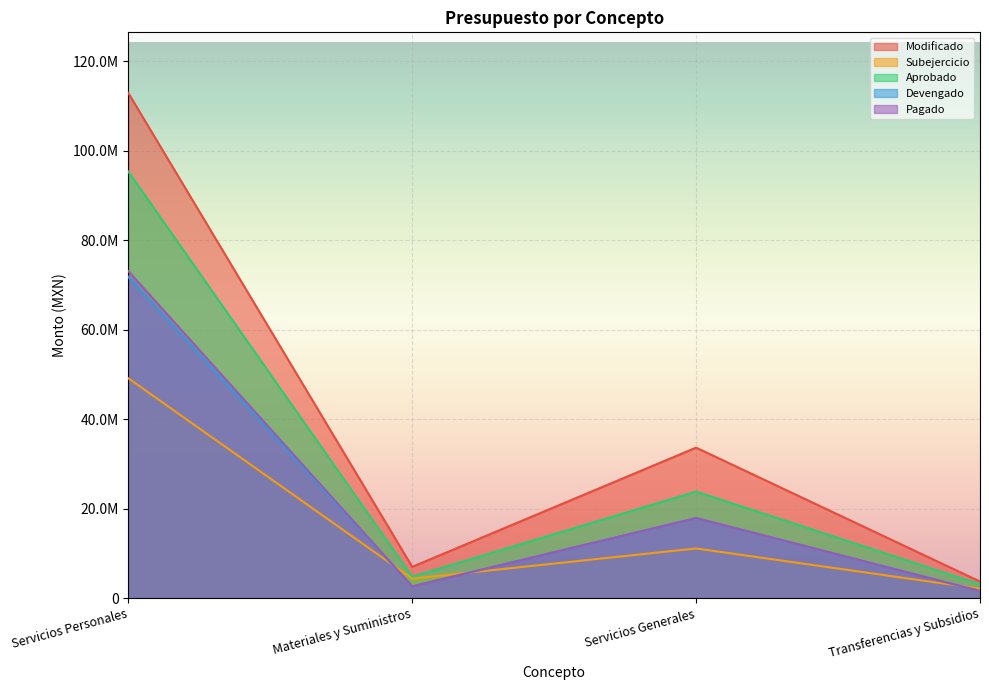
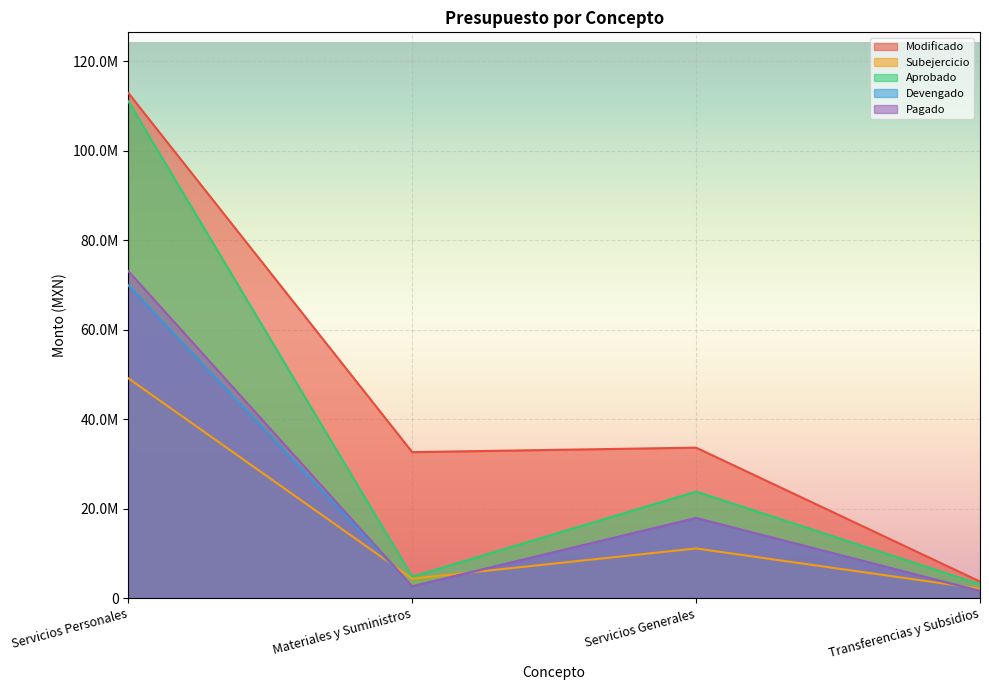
  {
    "Modificado": {
      "Servicios Personales": 113000000,
-     "Materiales y Suministros": 7000000,
+     "Materiales y Suministros": 33000000,
      "Servicios Generales": 34000000,
      "Transferencias y Subsidios": 4000000
    },
    "Subejercicio": {
      "Servicios Personales": 49000000,
      "Servicios Generales": 11000000
    },
    "Aprobado": {
-     "Servicios Personales": 95000000,
+     "Servicios Personales": 111000000,
      "Servicios Generales": 24000000,
      "Transferencias y Subsidios": 3000000
    },
    "Devengado": {
-     "Servicios Personales": 72000000
+     "Servicios Personales": 70000000
    },
    "Pagado": {
      "Servicios Personales": 73000000
    }
  }
